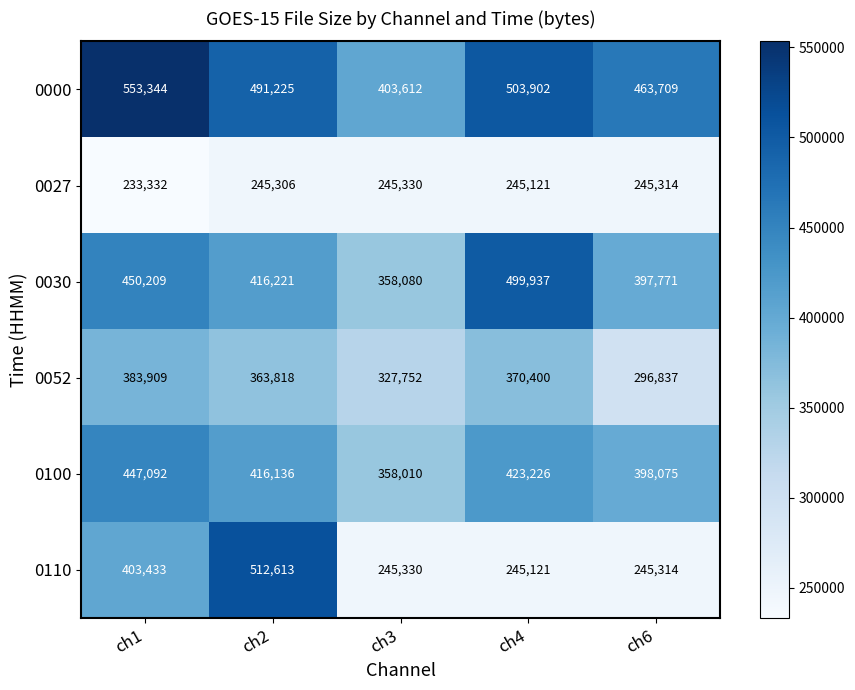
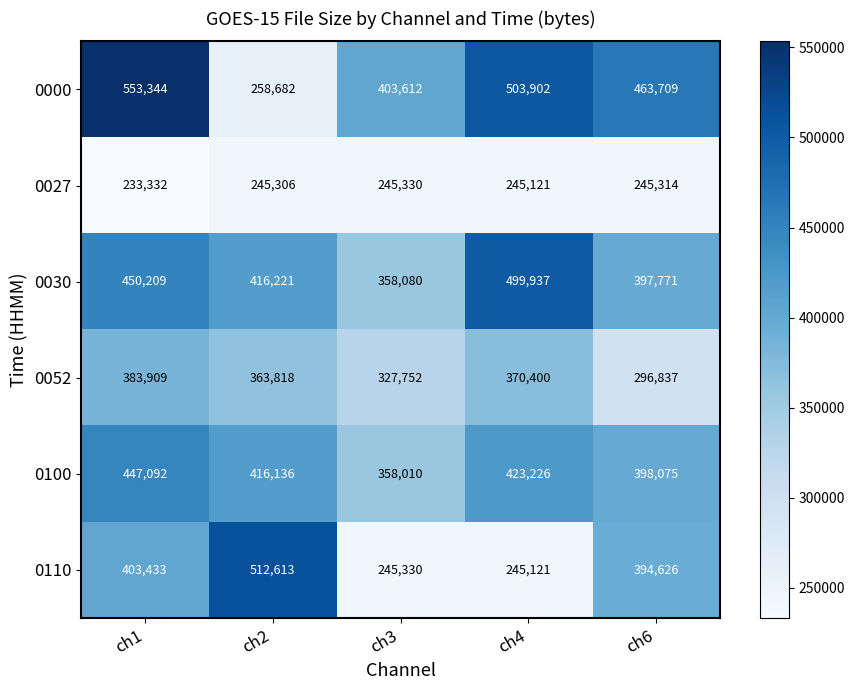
  {
    "0000": {
      "ch1": "553,344",
-     "ch2": "491,225",
+     "ch2": "258,682",
      "ch3": "403,612",
      "ch4": "503,902",
      "ch6": "463,709"
    },
    "0027": {
      "ch1": "233,332",
      "ch2": "245,306",
      "ch3": "245,330",
      "ch4": "245,121",
      "ch6": "245,314"
    },
    "0030": {
      "ch1": "450,209",
      "ch2": "416,221",
      "ch3": "358,080",
      "ch4": "499,937",
      "ch6": "397,771"
    },
    "0052": {
      "ch1": "383,909",
      "ch2": "363,818",
      "ch3": "327,752",
      "ch4": "370,400",
      "ch6": "296,837"
    },
    "0100": {
      "ch1": "447,092",
      "ch2": "416,136",
      "ch3": "358,010",
      "ch4": "423,226",
      "ch6": "398,075"
    },
    "0110": {
      "ch1": "403,433",
      "ch2": "512,613",
      "ch3": "245,330",
      "ch4": "245,121",
-     "ch6": "245,314"
+     "ch6": "394,626"
    }
  }
